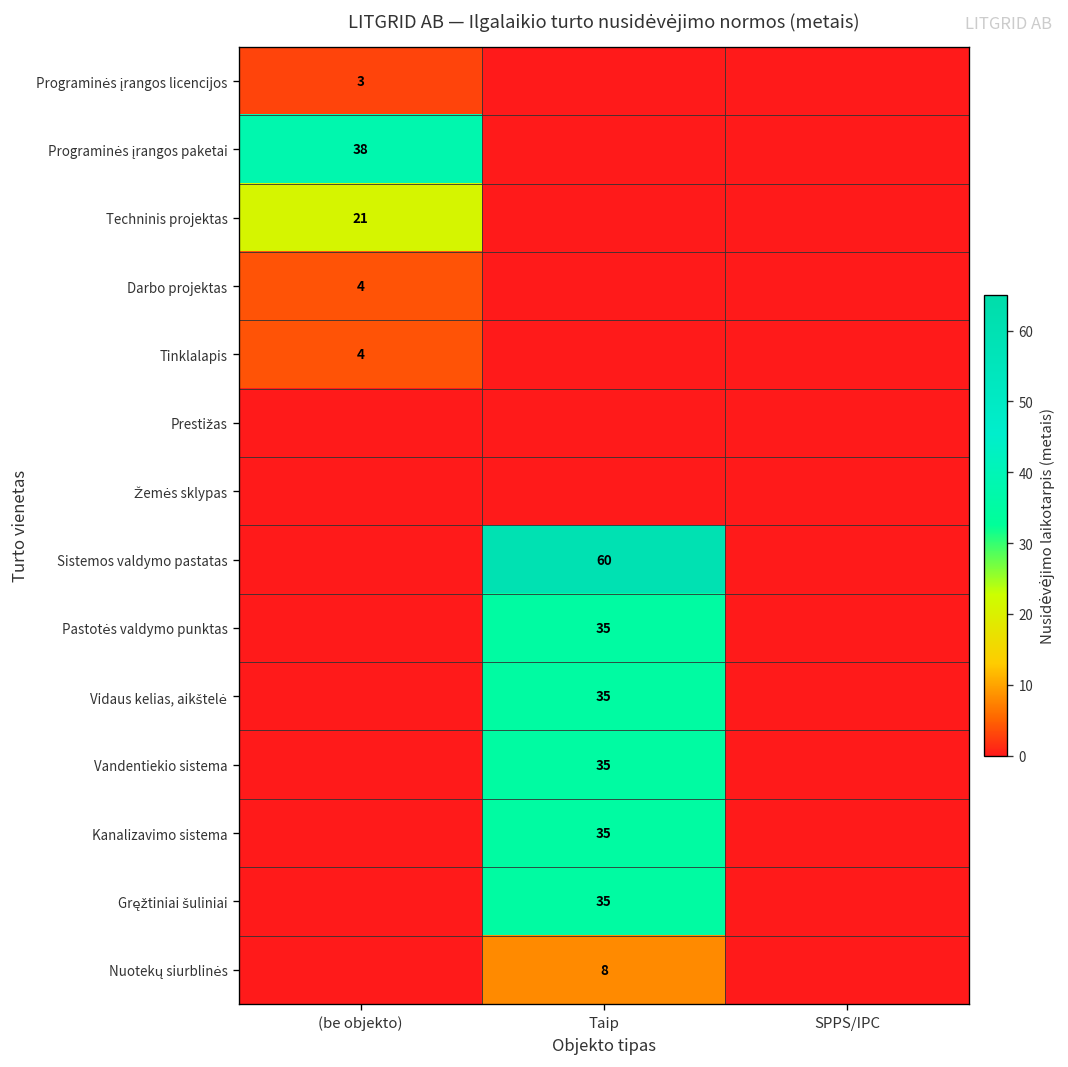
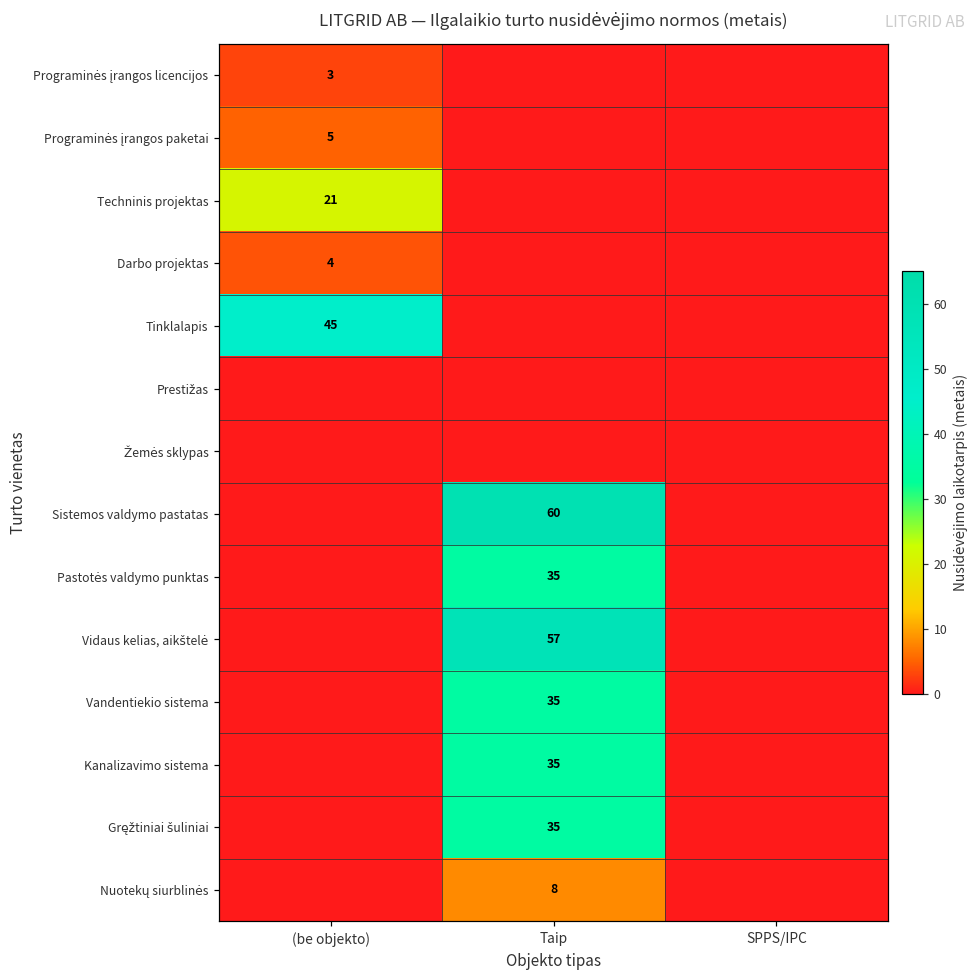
  {
    "Programinės įrangos licencijos": {
      "(be objekto)": 3
    },
    "Programinės įrangos paketai": {
-     "(be objekto)": 38
+     "(be objekto)": 5
    },
    "Techninis projektas": {
      "(be objekto)": 21
    },
    "Darbo projektas": {
      "(be objekto)": 4
    },
    "Tinklalapis": {
-     "(be objekto)": 4
+     "(be objekto)": 45
    },
    "Sistemos valdymo pastatas": {
      "Taip": 60
    },
    "Pastotės valdymo punktas": {
      "Taip": 35
    },
    "Vidaus kelias, aikštelė": {
-     "Taip": 35
+     "Taip": 57
    },
    "Vandentiekio sistema": {
      "Taip": 35
    },
    "Kanalizavimo sistema": {
      "Taip": 35
    },
    "Gręžtiniai šuliniai": {
      "Taip": 35
    },
    "Nuotekų siurblinės": {
      "Taip": 8
    }
  }
